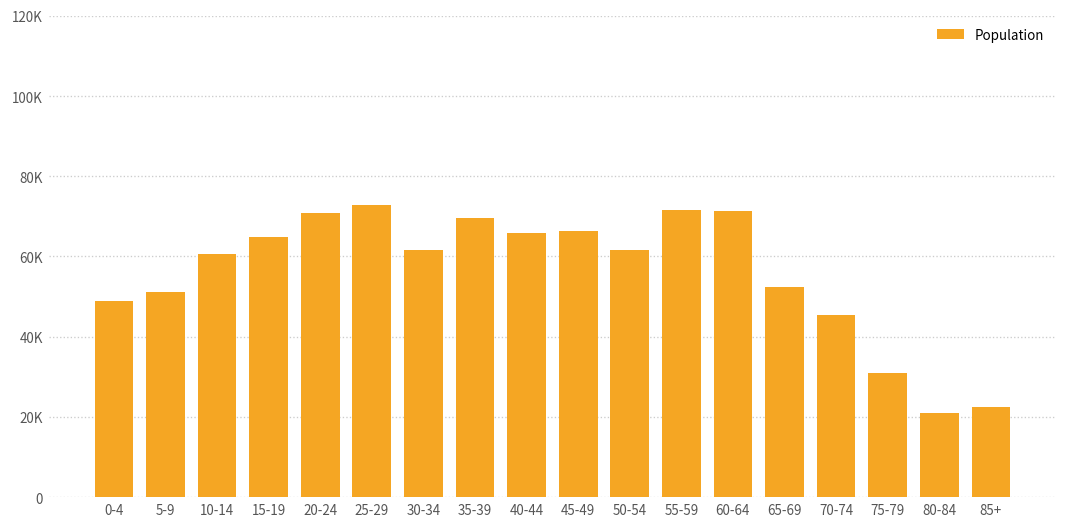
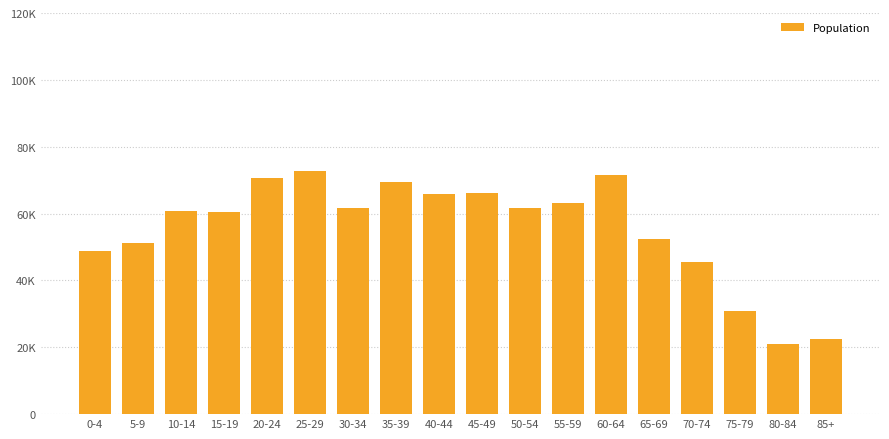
  {
    "0-4": 49000,
    "5-9": 51000,
    "10-14": 61000,
-   "15-19": 65000,
+   "15-19": 60000,
    "20-24": 71000,
    "25-29": 73000,
    "30-34": 62000,
    "35-39": 70000,
    "40-44": 66000,
    "45-49": 66000,
    "50-54": 62000,
-   "55-59": 71000,
+   "55-59": 63000,
    "60-64": 71000,
    "65-69": 52000,
    "70-74": 45000,
    "75-79": 31000,
    "80-84": 21000,
    "85+": 22000
  }
